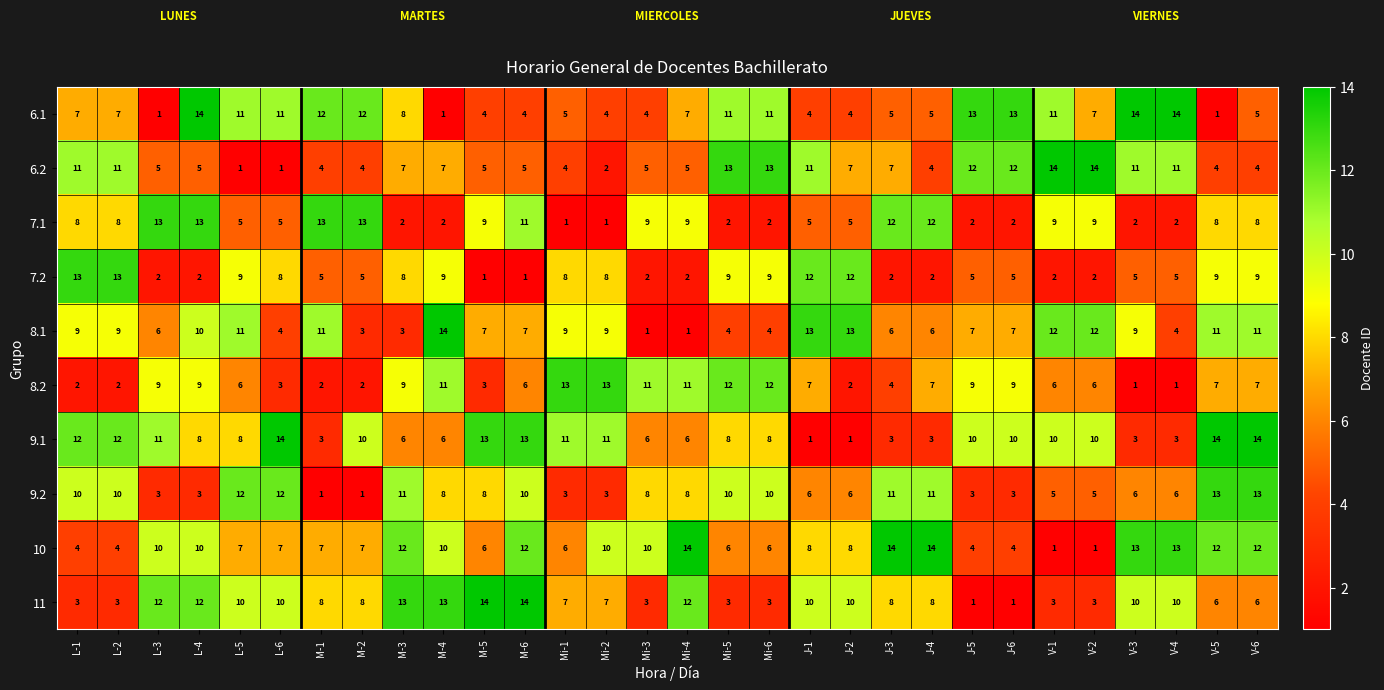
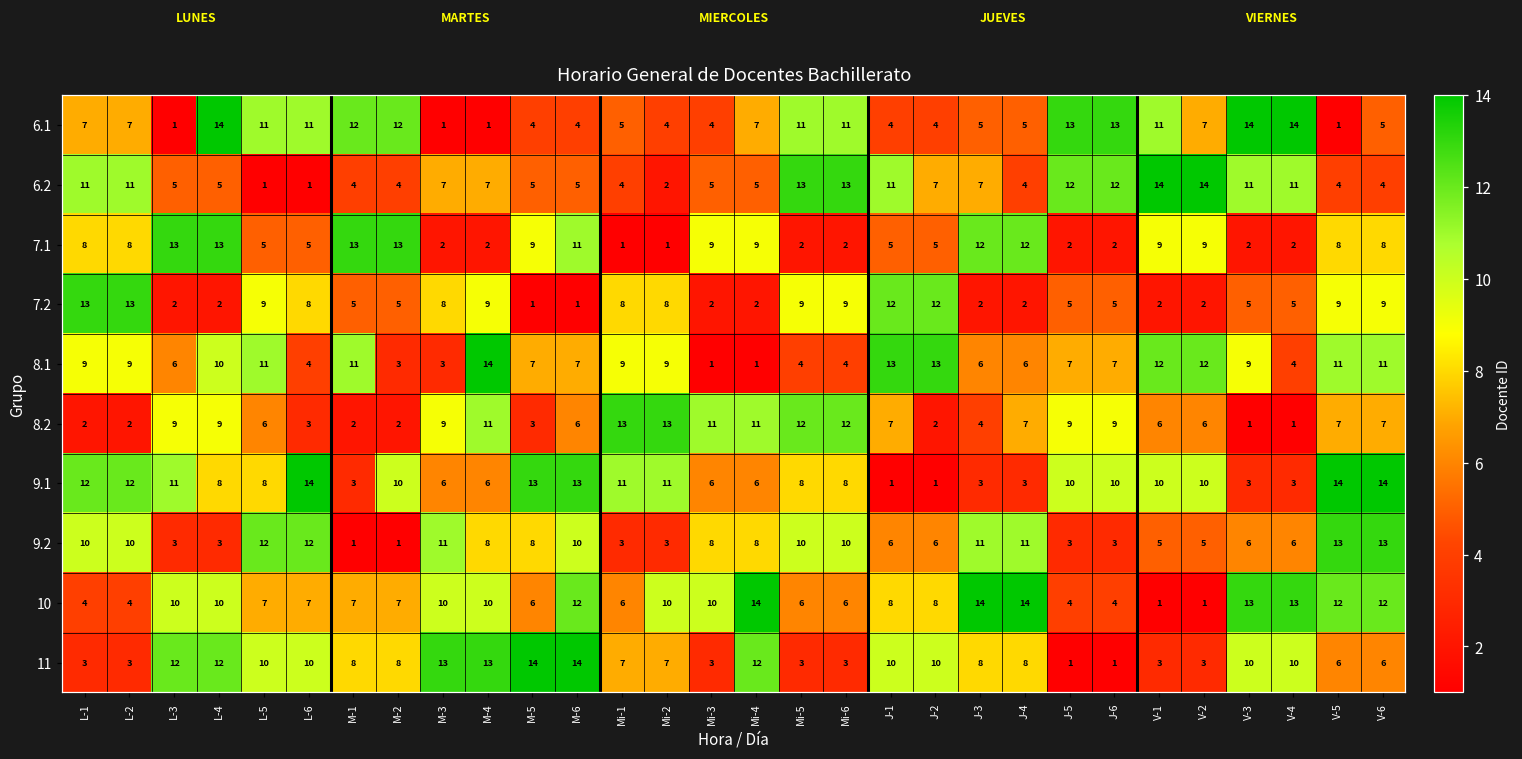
  {
    "6.1": {
      "L-1": 7,
      "L-2": 7,
      "L-3": 1,
      "L-4": 14,
      "L-5": 11,
      "L-6": 11,
      "M-1": 12,
      "M-2": 12,
-     "M-3": 8,
+     "M-3": 1,
      "M-4": 1,
      "M-5": 4,
      "M-6": 4,
      "Mi-1": 5,
      "Mi-2": 4,
      "Mi-3": 4,
      "Mi-4": 7,
      "Mi-5": 11,
      "Mi-6": 11,
      "J-1": 4,
      "J-2": 4,
      "J-3": 5,
      "J-4": 5,
      "J-5": 13,
      "J-6": 13,
      "V-1": 11,
      "V-2": 7,
      "V-3": 14,
      "V-4": 14,
      "V-5": 1,
      "V-6": 5
    },
    "10": {
      "L-1": 4,
      "L-2": 4,
      "L-3": 10,
      "L-4": 10,
      "L-5": 7,
      "L-6": 7,
      "M-1": 7,
      "M-2": 7,
-     "M-3": 12,
+     "M-3": 10,
      "M-4": 10,
      "M-5": 6,
      "M-6": 12,
      "Mi-1": 6,
      "Mi-2": 10,
      "Mi-3": 10,
      "Mi-4": 14,
      "Mi-5": 6,
      "Mi-6": 6,
      "J-1": 8,
      "J-2": 8,
      "J-3": 14,
      "J-4": 14,
      "J-5": 4,
      "J-6": 4,
      "V-1": 1,
      "V-2": 1,
      "V-3": 13,
      "V-4": 13,
      "V-5": 12,
      "V-6": 12
    }
  }
